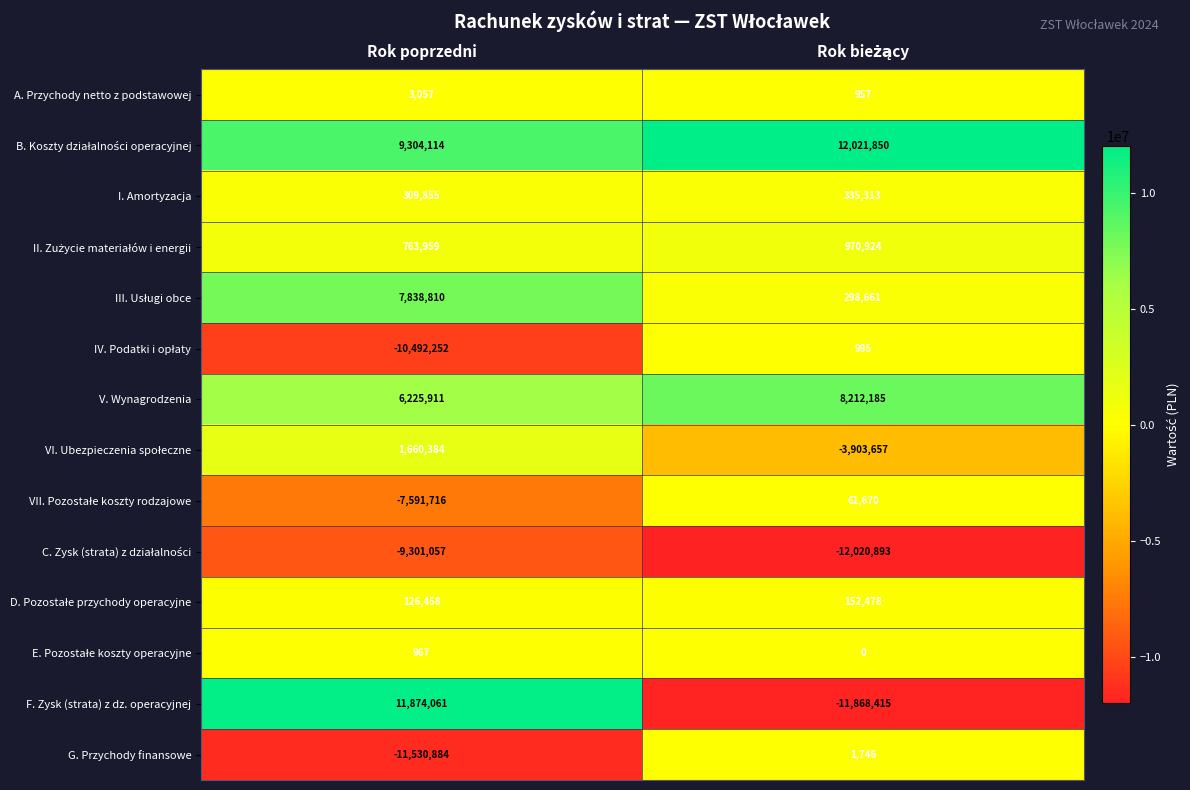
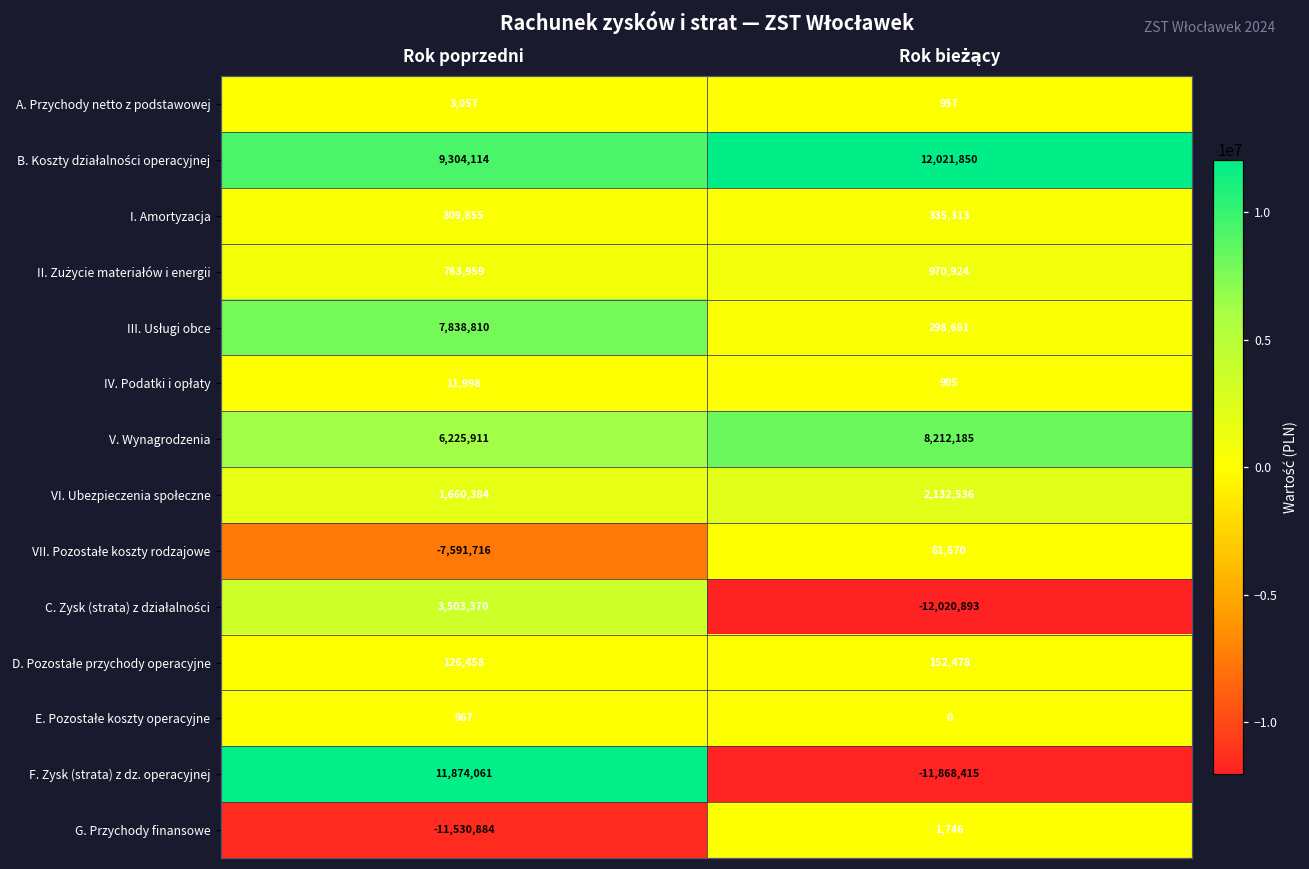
  {
    "A. Przychody netto z podstawowej": {
      "Rok poprzedni": "3,057",
      "Rok bieżący": "957"
    },
    "B. Koszty działalności operacyjnej": {
      "Rok poprzedni": "9,304,114",
      "Rok bieżący": "12,021,850"
    },
    "I. Amortyzacja": {
      "Rok poprzedni": "309,855",
      "Rok bieżący": "335,313"
    },
    "II. Zużycie materiałów i energii": {
      "Rok poprzedni": "763,959",
      "Rok bieżący": "970,924"
    },
    "III. Usługi obce": {
      "Rok poprzedni": "7,838,810",
      "Rok bieżący": "298,661"
    },
    "IV. Podatki i opłaty": {
-     "Rok poprzedni": "-10,492,252",
+     "Rok poprzedni": "11,998",
      "Rok bieżący": "995"
    },
    "V. Wynagrodzenia": {
      "Rok poprzedni": "6,225,911",
      "Rok bieżący": "8,212,185"
    },
    "VI. Ubezpieczenia społeczne": {
      "Rok poprzedni": "1,660,384",
-     "Rok bieżący": "-3,903,657"
+     "Rok bieżący": "2,132,536"
    },
    "VII. Pozostałe koszty rodzajowe": {
      "Rok poprzedni": "-7,591,716",
      "Rok bieżący": "61,670"
    },
    "C. Zysk (strata) z działalności": {
-     "Rok poprzedni": "-9,301,057",
+     "Rok poprzedni": "3,503,370",
      "Rok bieżący": "-12,020,893"
    },
    "D. Pozostałe przychody operacyjne": {
      "Rok poprzedni": "126,458",
      "Rok bieżący": "152,478"
    },
    "E. Pozostałe koszty operacyjne": {
      "Rok poprzedni": "967",
      "Rok bieżący": "0"
    },
    "F. Zysk (strata) z dz. operacyjnej": {
      "Rok poprzedni": "11,874,061",
      "Rok bieżący": "-11,868,415"
    },
    "G. Przychody finansowe": {
      "Rok poprzedni": "-11,530,884",
      "Rok bieżący": "1,746"
    }
  }
